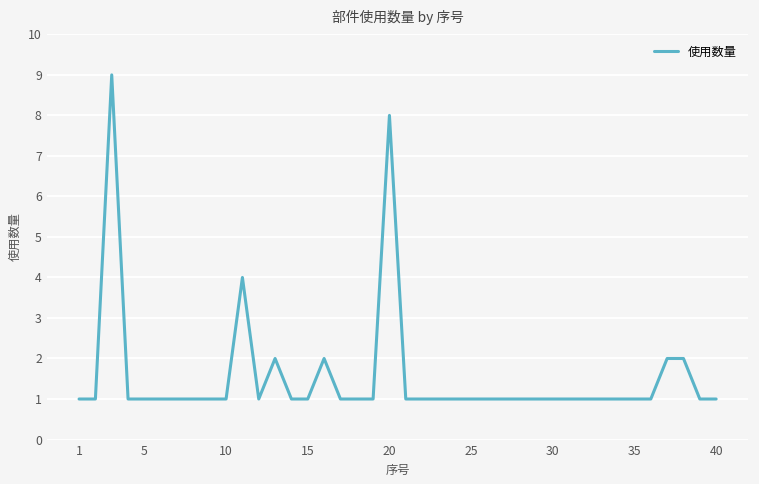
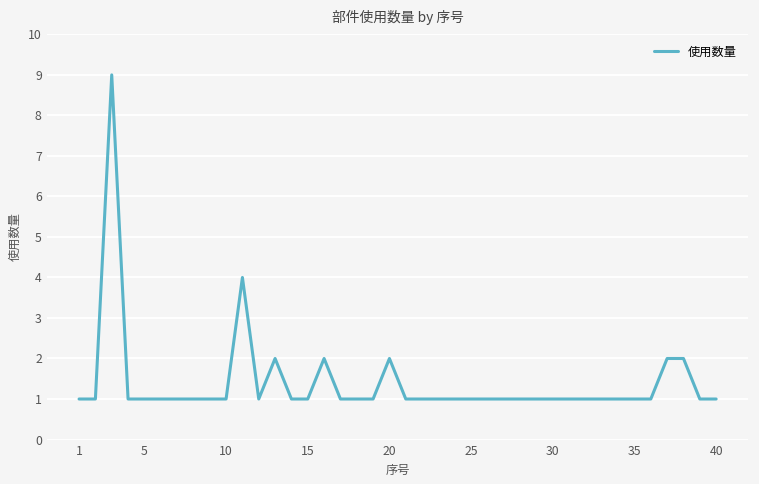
  {
    "1": 1,
    "5": 1,
    "10": 1,
    "15": 1,
-   "20": 8,
+   "20": 2,
    "25": 1,
    "30": 1,
    "35": 1,
    "40": 1
  }
